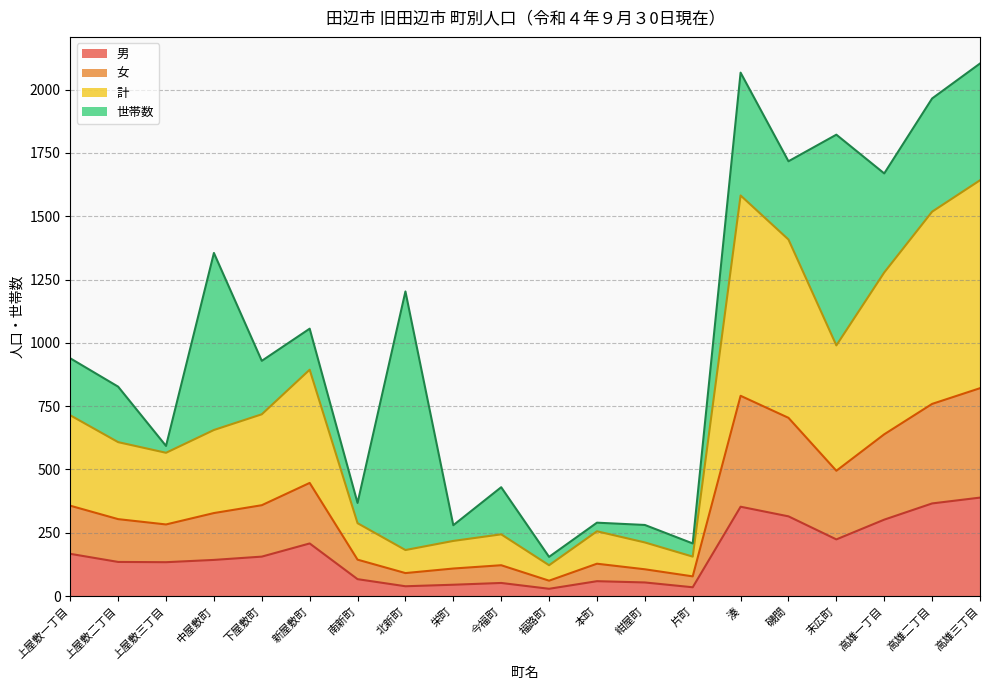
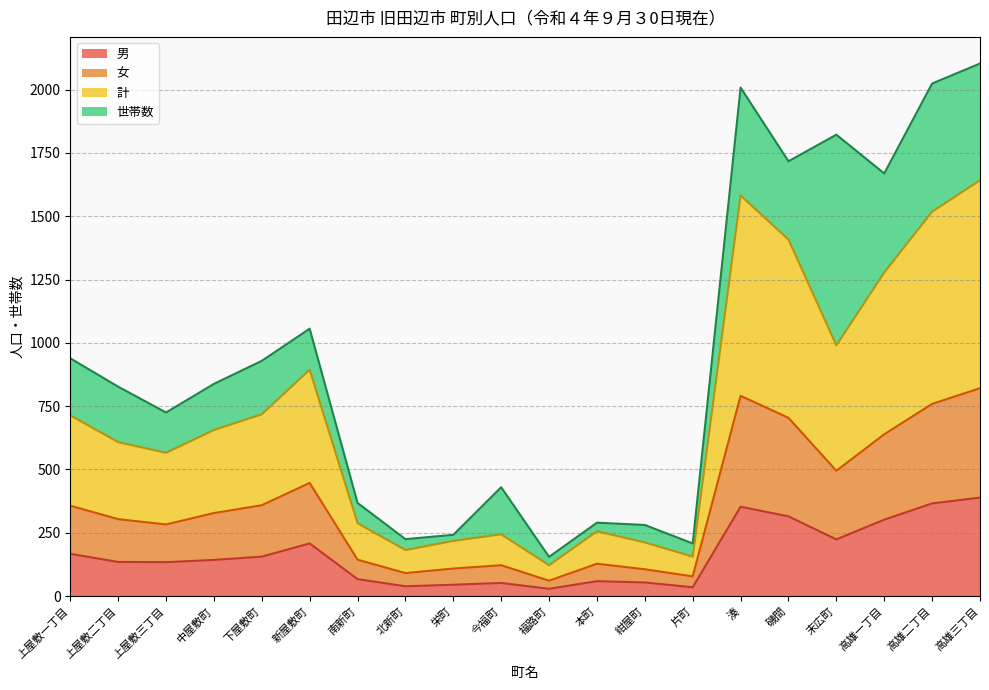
  {
    "計": {
      "上屋敷一丁目": 360,
      "上屋敷二丁目": 300,
      "上屋敷三丁目": 280,
      "中屋敷町": 330,
      "下屋敷町": 360,
      "新屋敷町": 450,
      "南新町": 140,
      "北新町": 90,
      "栄町": 110,
      "今福町": 120,
      "福路町": 60,
      "本町": 130,
      "紺屋町": 110,
      "片町": 80,
      "湊": 790,
      "磯間": 700,
      "末広町": 500,
      "高雄一丁目": 640,
      "高雄二丁目": 760,
      "高雄三丁目": 820
    },
    "世帯数": {
      "上屋敷一丁目": 230,
      "上屋敷二丁目": 220,
-     "上屋敷三丁目": 30,
-     "中屋敷町": 700,
+     "上屋敷三丁目": 160,
+     "中屋敷町": 180,
      "下屋敷町": 210,
      "新屋敷町": 160,
      "南新町": 80,
-     "北新町": 1020,
-     "栄町": 60,
+     "北新町": 40,
+     "栄町": 20,
      "今福町": 190,
      "福路町": 30,
      "本町": 30,
      "紺屋町": 70,
      "片町": 50,
-     "湊": 490,
+     "湊": 430,
      "磯間": 310,
      "末広町": 830,
      "高雄一丁目": 390,
-     "高雄二丁目": 450,
+     "高雄二丁目": 510,
      "高雄三丁目": 460
    }
  }
